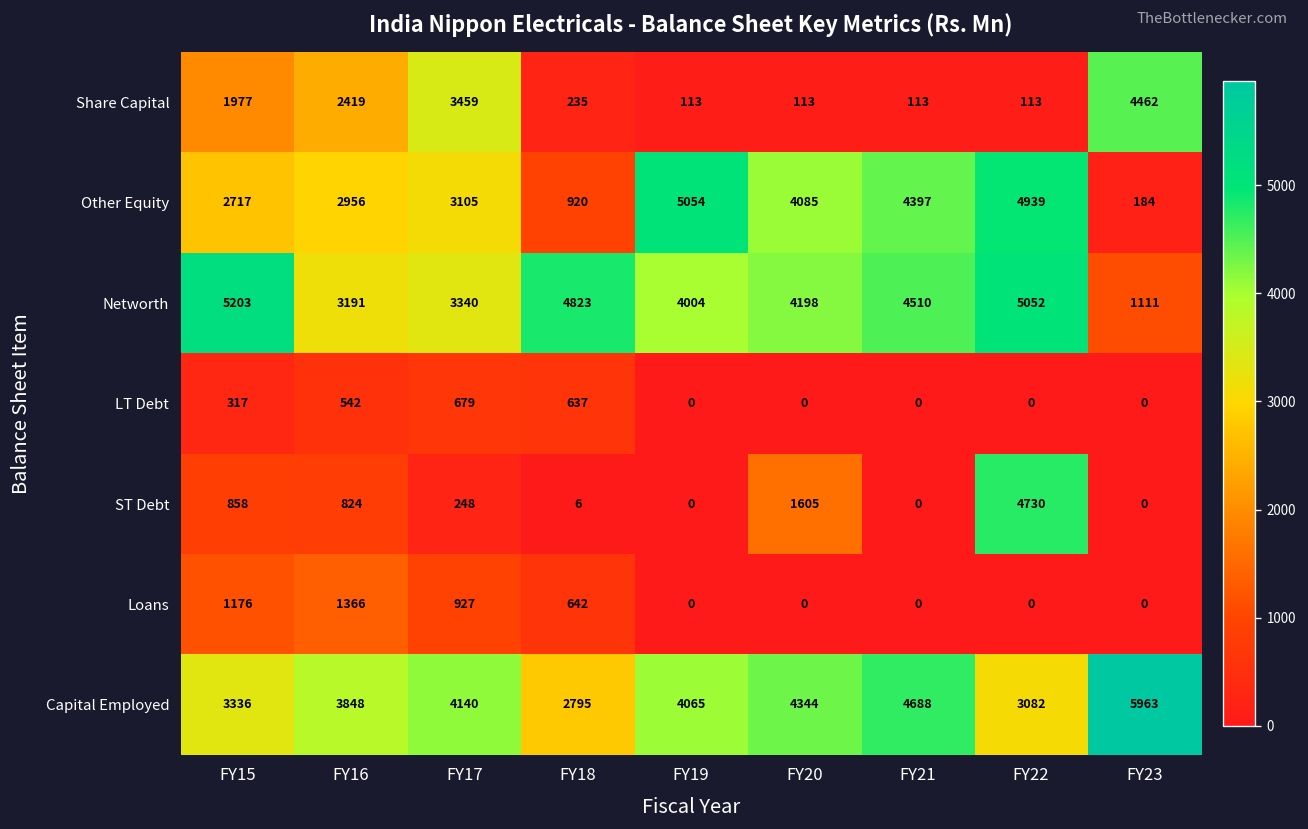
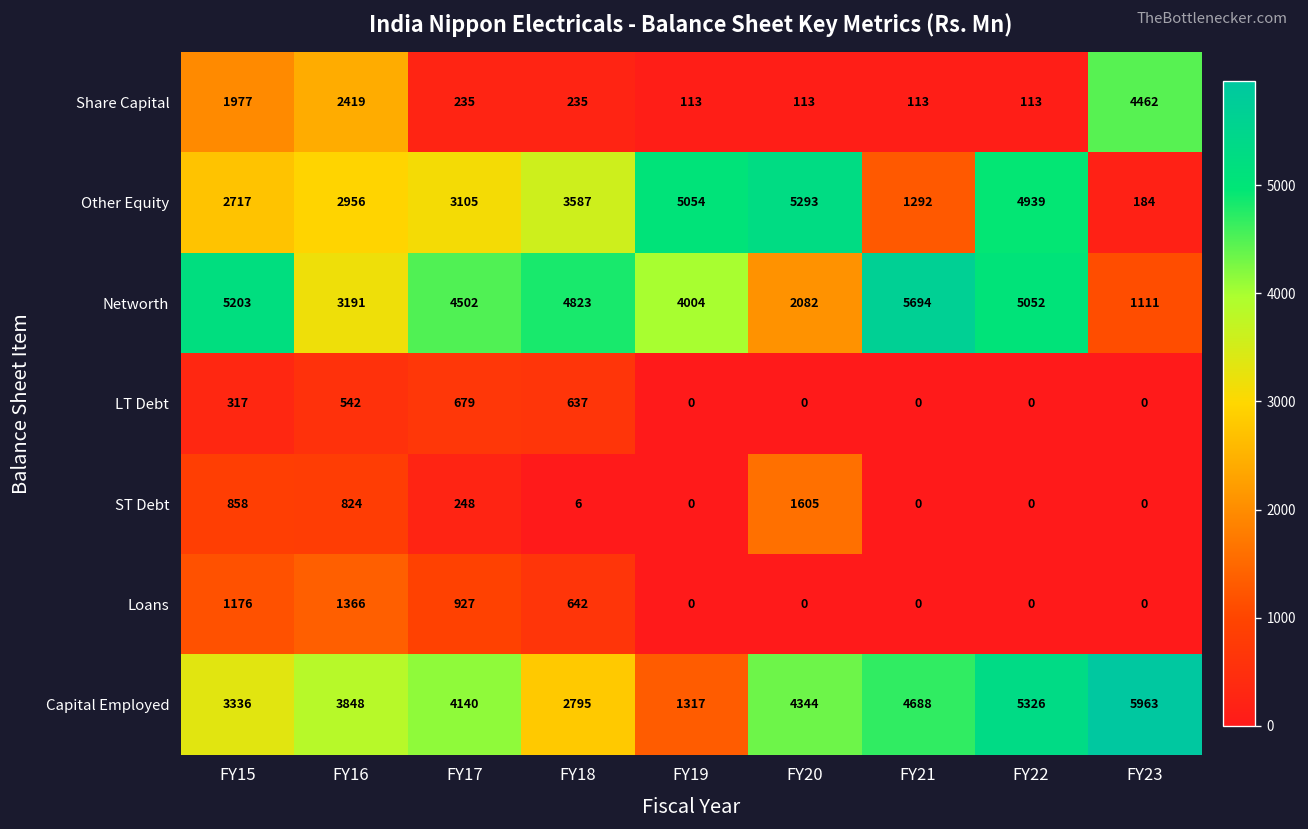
  {
    "Share Capital": {
      "FY15": 1977,
      "FY16": 2419,
-     "FY17": 3459,
+     "FY17": 235,
      "FY18": 235,
      "FY19": 113,
      "FY20": 113,
      "FY21": 113,
      "FY22": 113,
      "FY23": 4462
    },
    "Other Equity": {
      "FY15": 2717,
      "FY16": 2956,
      "FY17": 3105,
-     "FY18": 920,
+     "FY18": 3587,
      "FY19": 5054,
-     "FY20": 4085,
-     "FY21": 4397,
+     "FY20": 5293,
+     "FY21": 1292,
      "FY22": 4939,
      "FY23": 184
    },
    "Networth": {
      "FY15": 5203,
      "FY16": 3191,
-     "FY17": 3340,
+     "FY17": 4502,
      "FY18": 4823,
      "FY19": 4004,
-     "FY20": 4198,
-     "FY21": 4510,
+     "FY20": 2082,
+     "FY21": 5694,
      "FY22": 5052,
      "FY23": 1111
    },
    "LT Debt": {
      "FY15": 317,
      "FY16": 542,
      "FY17": 679,
      "FY18": 637,
      "FY19": 0,
      "FY20": 0,
      "FY21": 0,
      "FY22": 0,
      "FY23": 0
    },
    "ST Debt": {
      "FY15": 858,
      "FY16": 824,
      "FY17": 248,
      "FY18": 6,
      "FY19": 0,
      "FY20": 1605,
      "FY21": 0,
-     "FY22": 4730,
+     "FY22": 0,
      "FY23": 0
    },
    "Loans": {
      "FY15": 1176,
      "FY16": 1366,
      "FY17": 927,
      "FY18": 642,
      "FY19": 0,
      "FY20": 0,
      "FY21": 0,
      "FY22": 0,
      "FY23": 0
    },
    "Capital Employed": {
      "FY15": 3336,
      "FY16": 3848,
      "FY17": 4140,
      "FY18": 2795,
-     "FY19": 4065,
+     "FY19": 1317,
      "FY20": 4344,
      "FY21": 4688,
-     "FY22": 3082,
+     "FY22": 5326,
      "FY23": 5963
    }
  }
